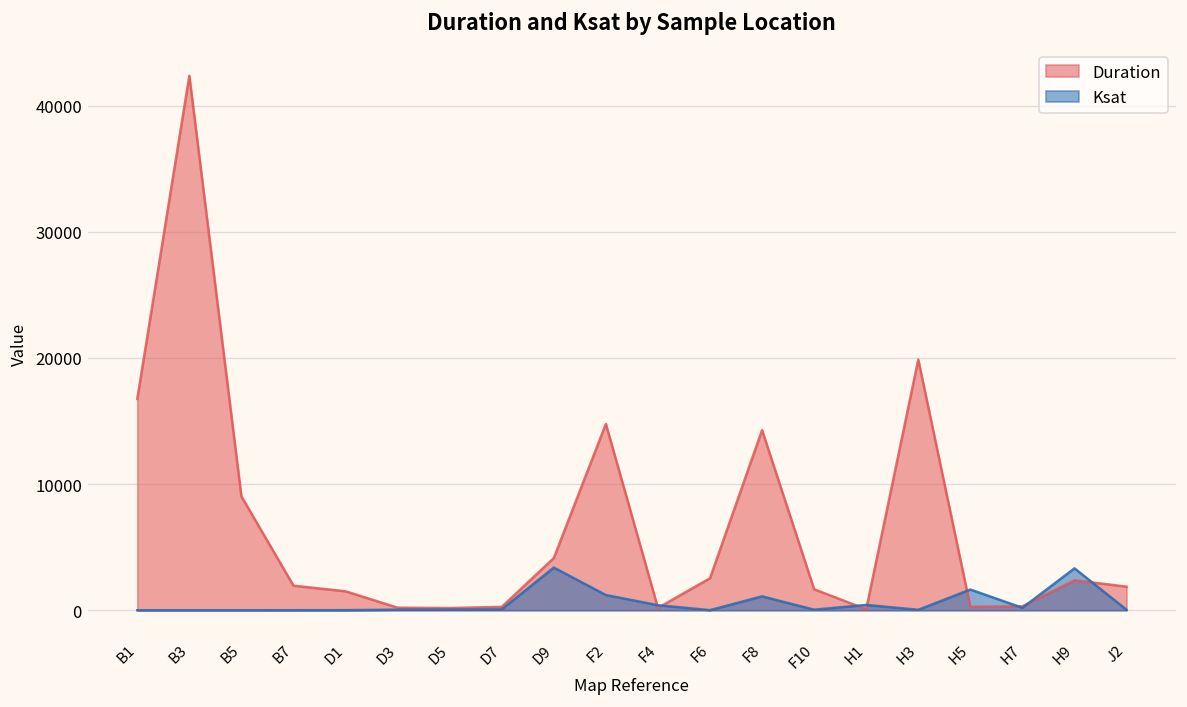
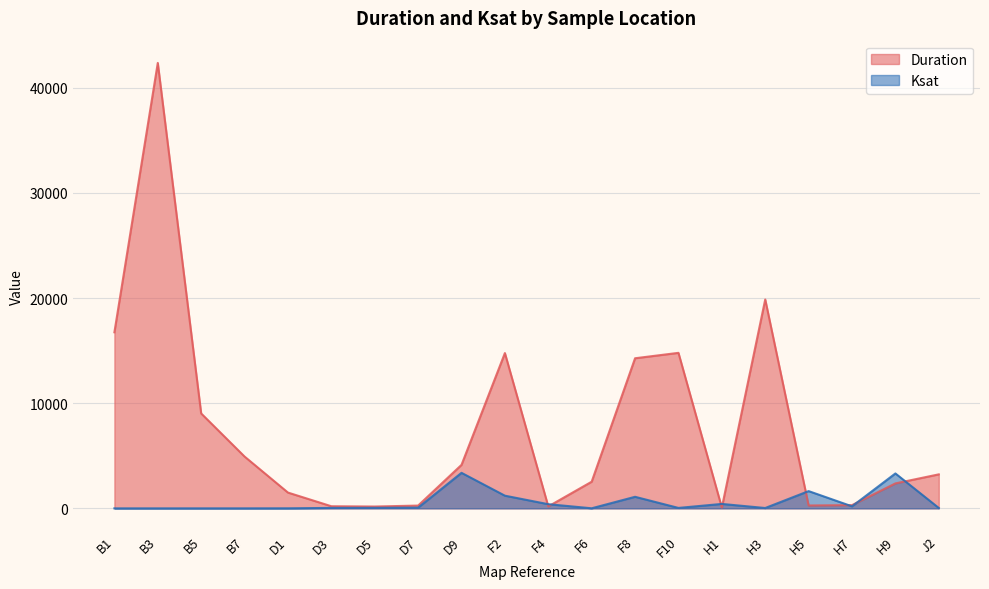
  {
    "Duration": {
      "B1": 16700,
      "B3": 42400,
      "B5": 9000,
-     "B7": 1900,
+     "B7": 4900,
      "D1": 1500,
      "D9": 4100,
      "F2": 14800,
      "F6": 2500,
      "F8": 14300,
-     "F10": 1700,
+     "F10": 14800,
      "H1": 100,
      "H3": 19900,
      "H5": 300,
      "H9": 2400,
-     "J2": 1900
+     "J2": 3200
    },
    "Ksat": {
      "B1": 0,
      "B3": 0,
      "B5": 0,
      "B7": 0,
      "D1": 0,
      "D9": 3400,
      "F2": 1200,
      "F6": 0,
      "F8": 1100,
      "F10": 0,
      "H1": 400,
      "H3": 0,
      "H5": 1600,
      "H9": 3300,
      "J2": 0
    }
  }
